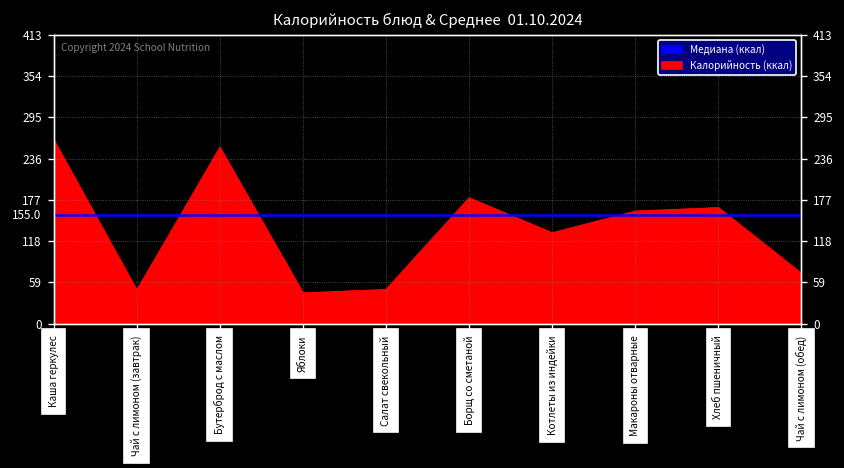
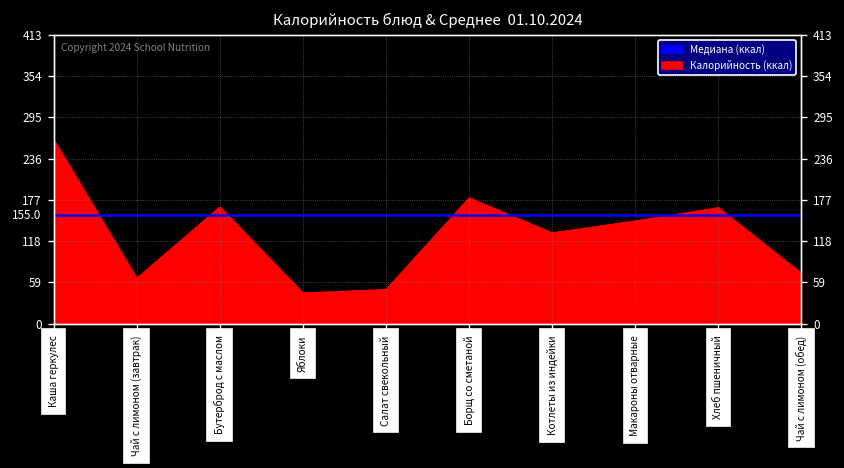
  {
    "Каша геркулес": 260,
-   "Чай с лимоном (завтрак)": 50,
-   "Бутерброд с маслом": 250,
+   "Чай с лимоном (завтрак)": 70,
+   "Бутерброд с маслом": 170,
    "Яблоки": 40,
    "Салат свекольный": 50,
    "Борщ со сметаной": 180,
    "Котлеты из индейки": 130,
-   "Макароны отварные": 160,
+   "Макароны отварные": 150,
    "Хлеб пшеничный": 170,
    "Чай с лимоном (обед)": 70
  }
